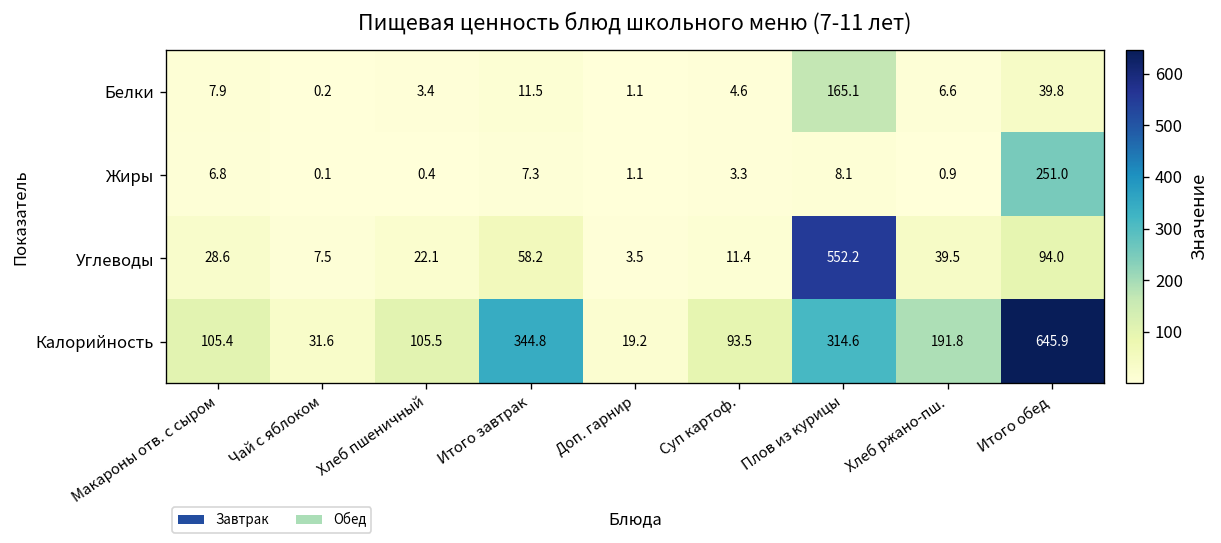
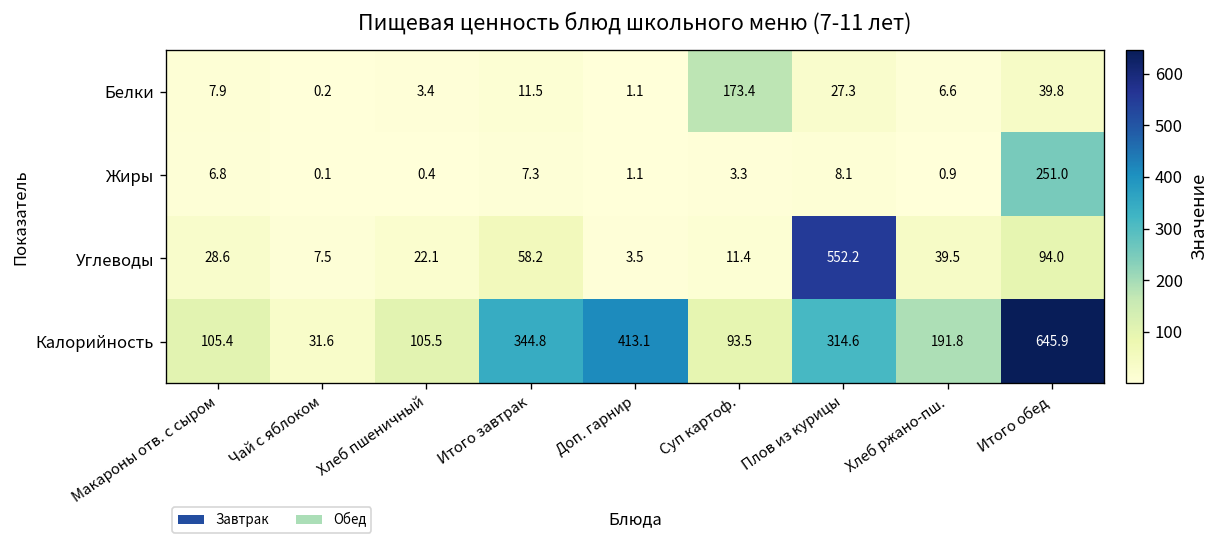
  {
    "Белки": {
      "Макароны отв. с сыром": 7.9,
      "Чай с яблоком": 0.2,
      "Хлеб пшеничный": 3.4,
      "Итого завтрак": 11.5,
      "Доп. гарнир": 1.1,
-     "Суп картоф.": 4.6,
-     "Плов из курицы": 165.1,
+     "Суп картоф.": 173.4,
+     "Плов из курицы": 27.3,
      "Хлеб ржано-пш.": 6.6,
      "Итого обед": 39.8
    },
    "Жиры": {
      "Макароны отв. с сыром": 6.8,
      "Чай с яблоком": 0.1,
      "Хлеб пшеничный": 0.4,
      "Итого завтрак": 7.3,
      "Доп. гарнир": 1.1,
      "Суп картоф.": 3.3,
      "Плов из курицы": 8.1,
      "Хлеб ржано-пш.": 0.9,
      "Итого обед": 251.0
    },
    "Углеводы": {
      "Макароны отв. с сыром": 28.6,
      "Чай с яблоком": 7.5,
      "Хлеб пшеничный": 22.1,
      "Итого завтрак": 58.2,
      "Доп. гарнир": 3.5,
      "Суп картоф.": 11.4,
      "Плов из курицы": 552.2,
      "Хлеб ржано-пш.": 39.5,
      "Итого обед": 94.0
    },
    "Калорийность": {
      "Макароны отв. с сыром": 105.4,
      "Чай с яблоком": 31.6,
      "Хлеб пшеничный": 105.5,
      "Итого завтрак": 344.8,
-     "Доп. гарнир": 19.2,
+     "Доп. гарнир": 413.1,
      "Суп картоф.": 93.5,
      "Плов из курицы": 314.6,
      "Хлеб ржано-пш.": 191.8,
      "Итого обед": 645.9
    }
  }
